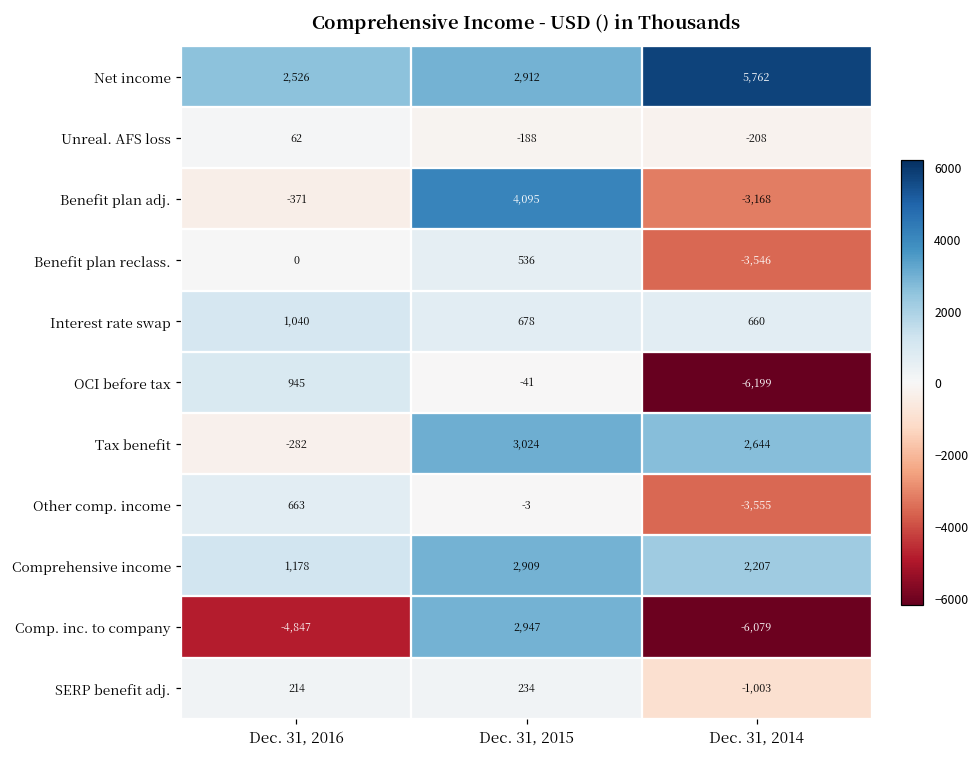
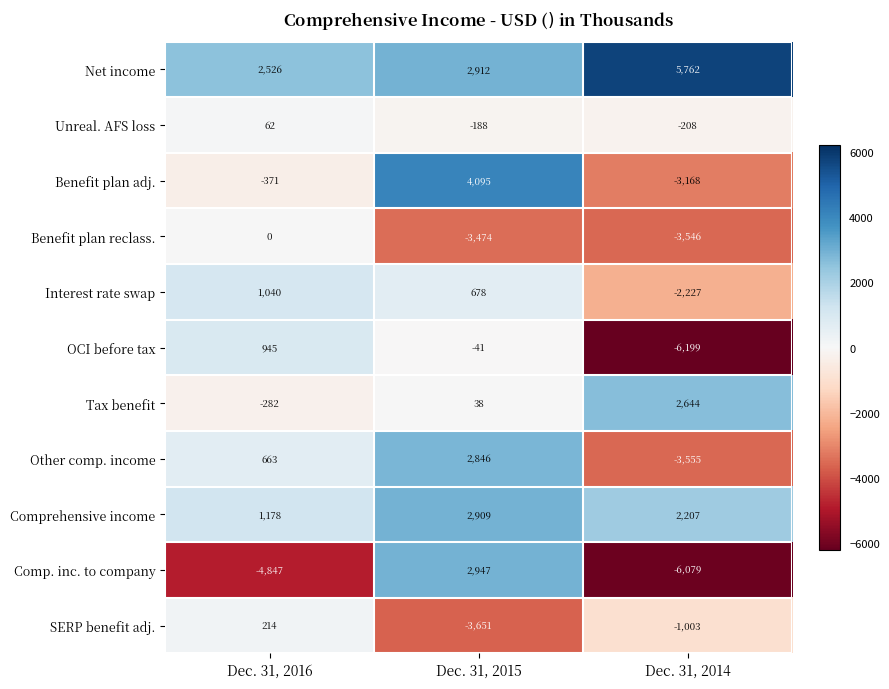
  {
    "Net income": {
      "Dec. 31, 2016": "2,526",
      "Dec. 31, 2015": "2,912",
      "Dec. 31, 2014": "5,762"
    },
    "Unreal. AFS loss": {
      "Dec. 31, 2016": "62",
      "Dec. 31, 2015": "-188",
      "Dec. 31, 2014": "-208"
    },
    "Benefit plan adj.": {
      "Dec. 31, 2016": "-371",
      "Dec. 31, 2015": "4,095",
      "Dec. 31, 2014": "-3,168"
    },
    "Benefit plan reclass.": {
      "Dec. 31, 2016": "0",
-     "Dec. 31, 2015": "536",
+     "Dec. 31, 2015": "-3,474",
      "Dec. 31, 2014": "-3,546"
    },
    "Interest rate swap": {
      "Dec. 31, 2016": "1,040",
      "Dec. 31, 2015": "678",
-     "Dec. 31, 2014": "660"
+     "Dec. 31, 2014": "-2,227"
    },
    "OCI before tax": {
      "Dec. 31, 2016": "945",
      "Dec. 31, 2015": "-41",
      "Dec. 31, 2014": "-6,199"
    },
    "Tax benefit": {
      "Dec. 31, 2016": "-282",
-     "Dec. 31, 2015": "3,024",
+     "Dec. 31, 2015": "38",
      "Dec. 31, 2014": "2,644"
    },
    "Other comp. income": {
      "Dec. 31, 2016": "663",
-     "Dec. 31, 2015": "-3",
+     "Dec. 31, 2015": "2,846",
      "Dec. 31, 2014": "-3,555"
    },
    "Comprehensive income": {
      "Dec. 31, 2016": "1,178",
      "Dec. 31, 2015": "2,909",
      "Dec. 31, 2014": "2,207"
    },
    "Comp. inc. to company": {
      "Dec. 31, 2016": "-4,847",
      "Dec. 31, 2015": "2,947",
      "Dec. 31, 2014": "-6,079"
    },
    "SERP benefit adj.": {
      "Dec. 31, 2016": "214",
-     "Dec. 31, 2015": "234",
+     "Dec. 31, 2015": "-3,651",
      "Dec. 31, 2014": "-1,003"
    }
  }
